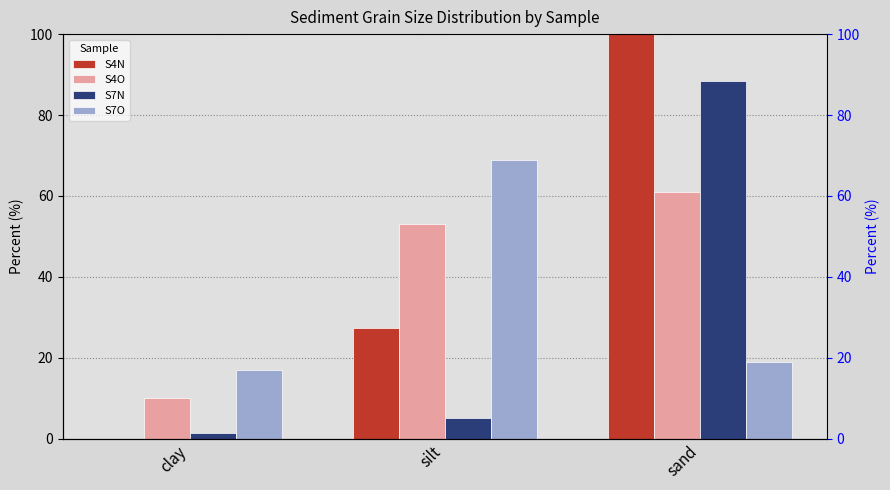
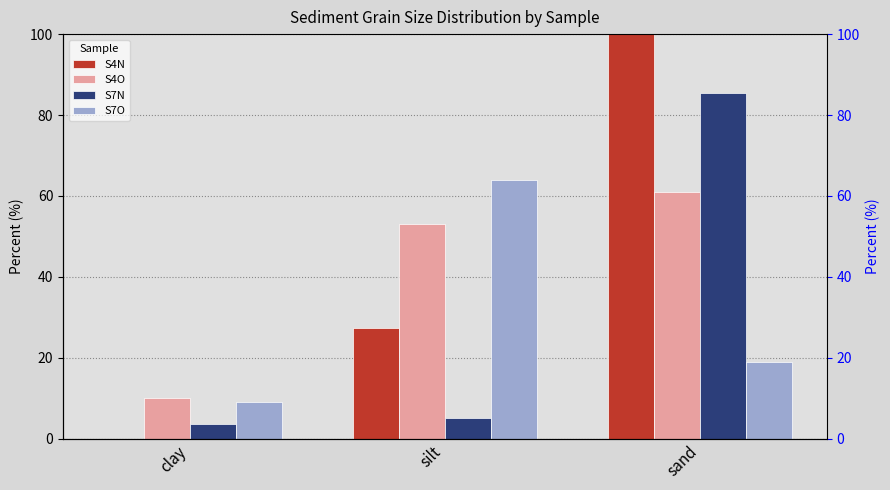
  {
    "S4N": {
      "clay": 0,
      "silt": 27,
      "sand": 100
    },
    "S4O": {
      "clay": 10,
      "silt": 53,
      "sand": 61
    },
    "S7N": {
-     "clay": 1,
+     "clay": 4,
      "silt": 5,
-     "sand": 88
+     "sand": 86
    },
    "S7O": {
-     "clay": 17,
-     "silt": 69,
+     "clay": 9,
+     "silt": 64,
      "sand": 19
    }
  }
